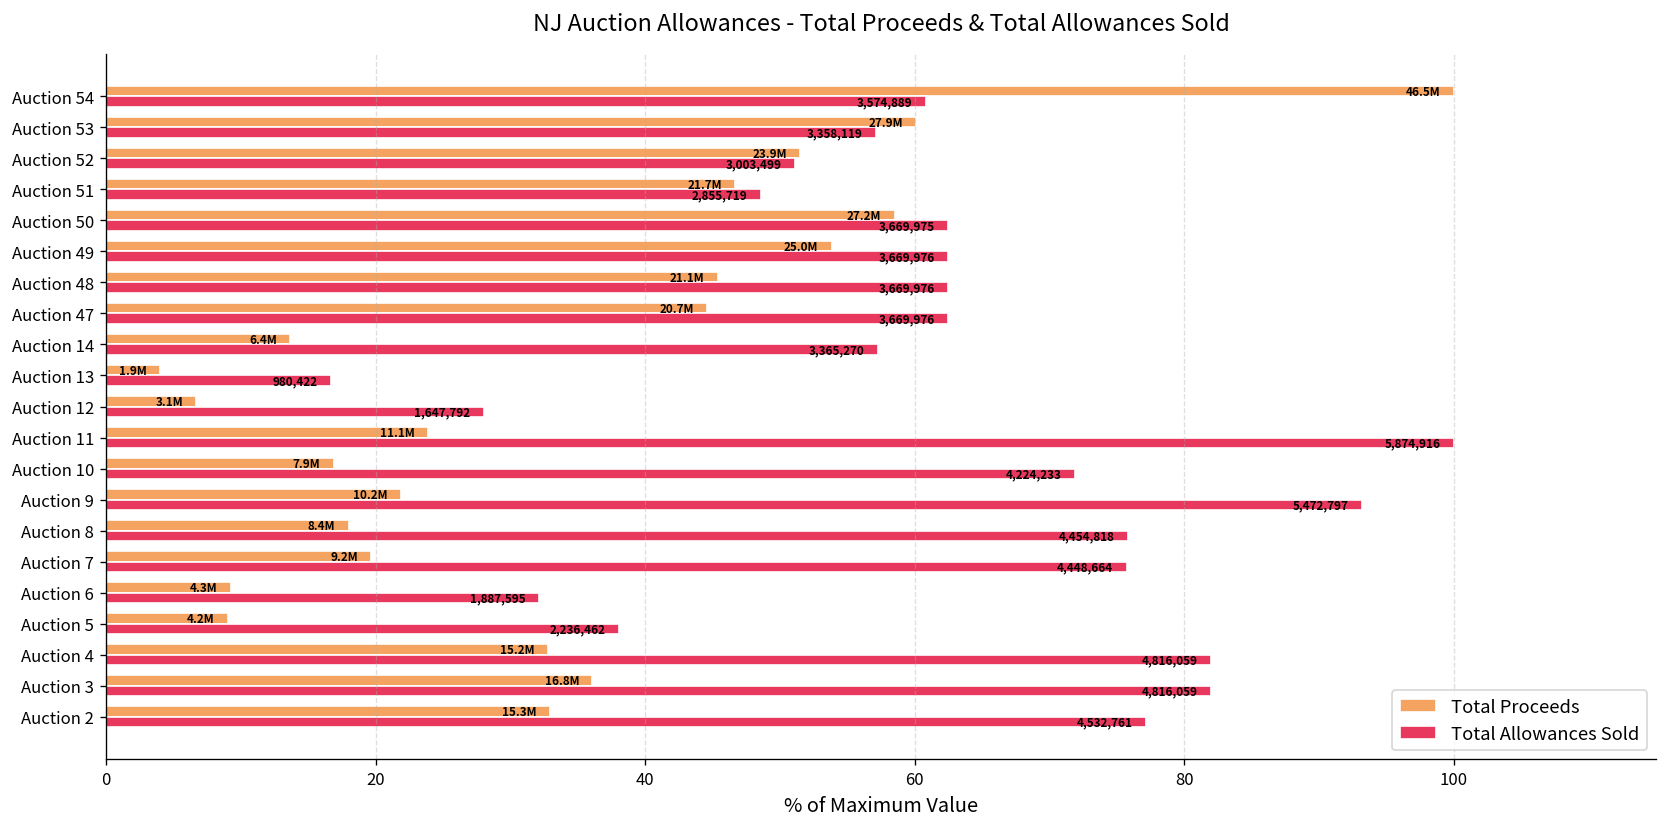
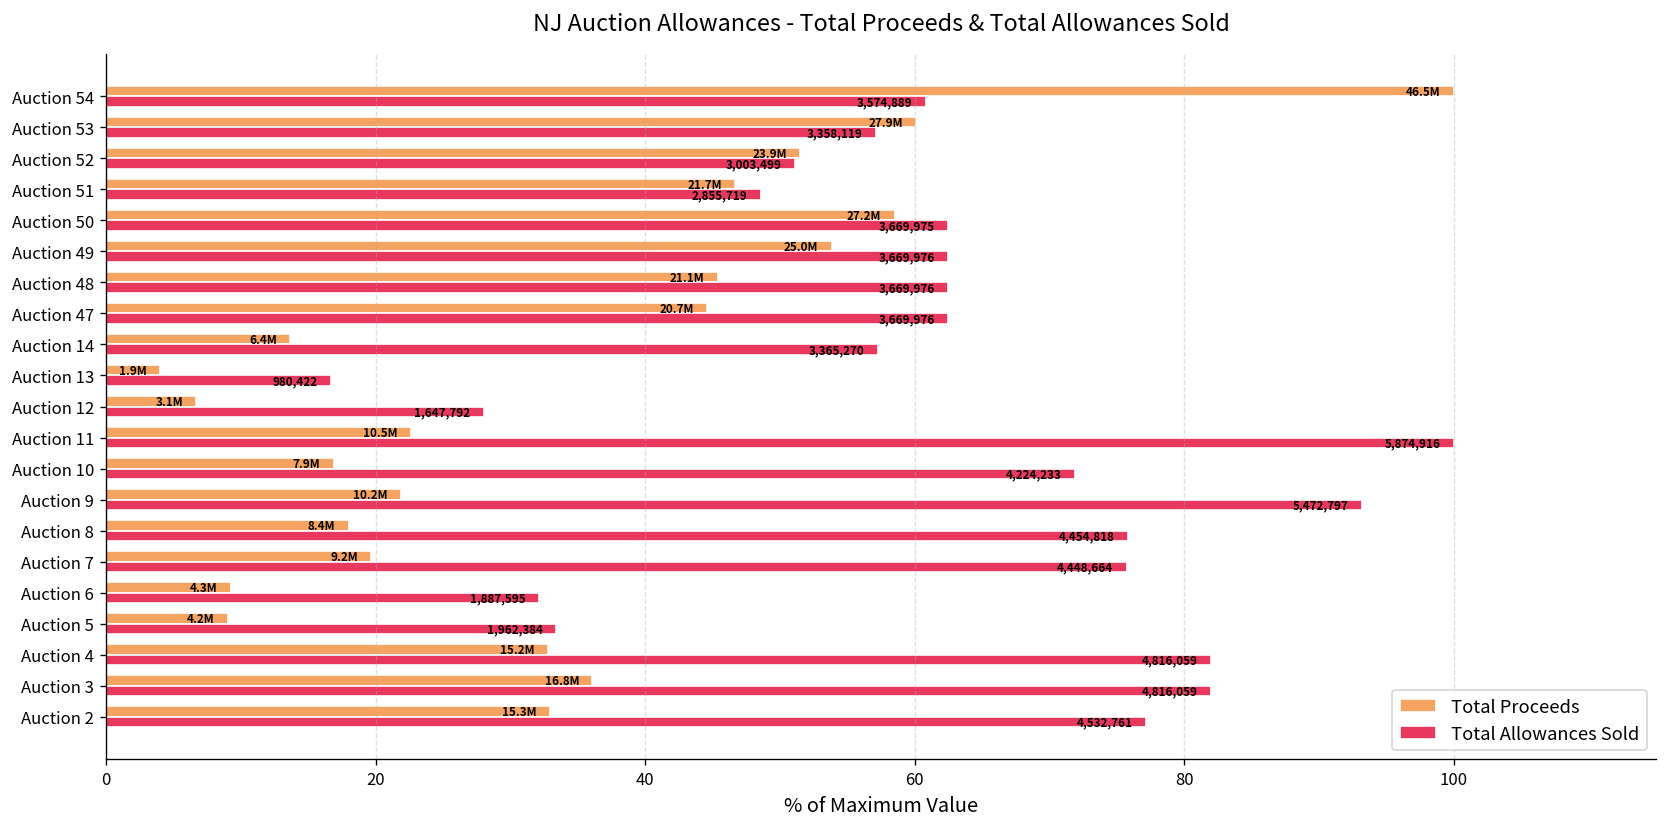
  {
    "Total Proceeds": {
-     "Auction 11": "11.1M"
+     "Auction 11": "10.5M"
    },
    "Total Allowances Sold": {
-     "Auction 5": "2,236,462"
+     "Auction 5": "1,962,384"
    }
  }
